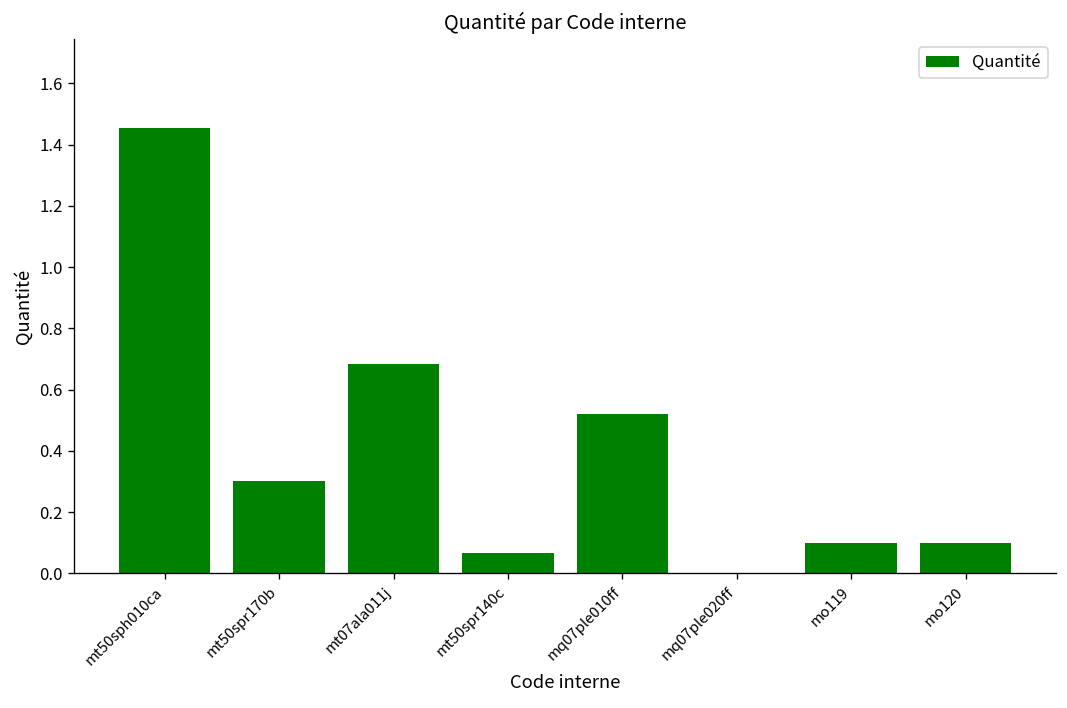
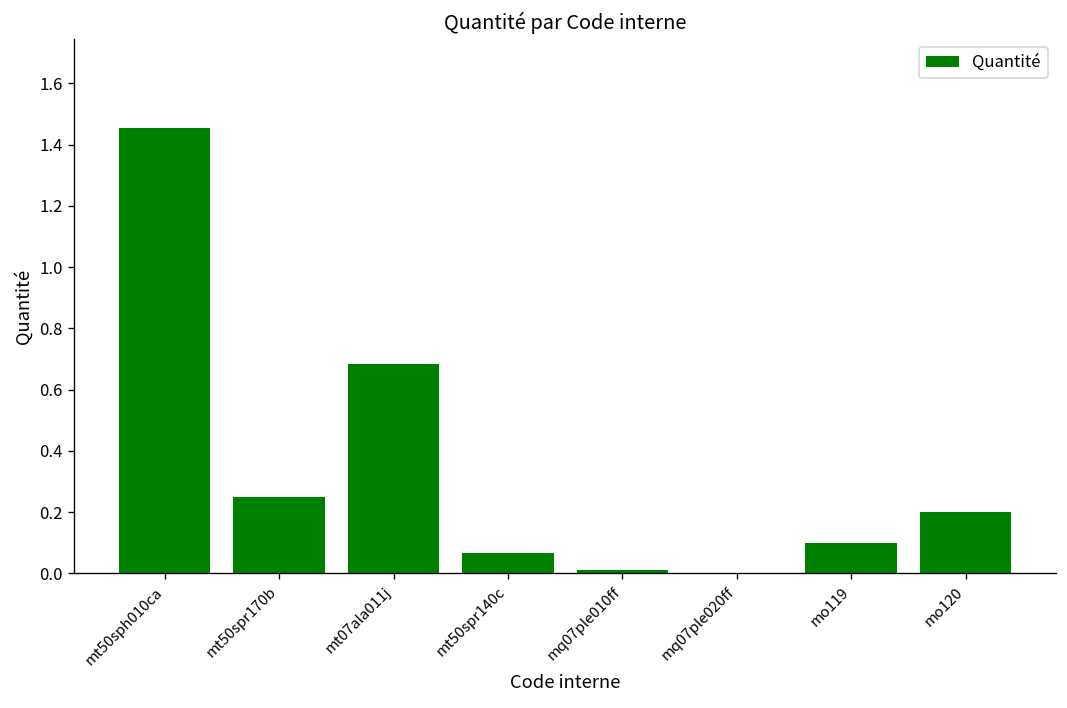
  {
    "mt50sph010ca": 1.45,
-   "mt50spr170b": 0.30,
+   "mt50spr170b": 0.25,
    "mt07ala011j": 0.69,
    "mt50spr140c": 0.07,
-   "mq07ple010ff": 0.52,
+   "mq07ple010ff": 0.01,
    "mo119": 0.10,
-   "mo120": 0.1
+   "mo120": 0.2
  }
